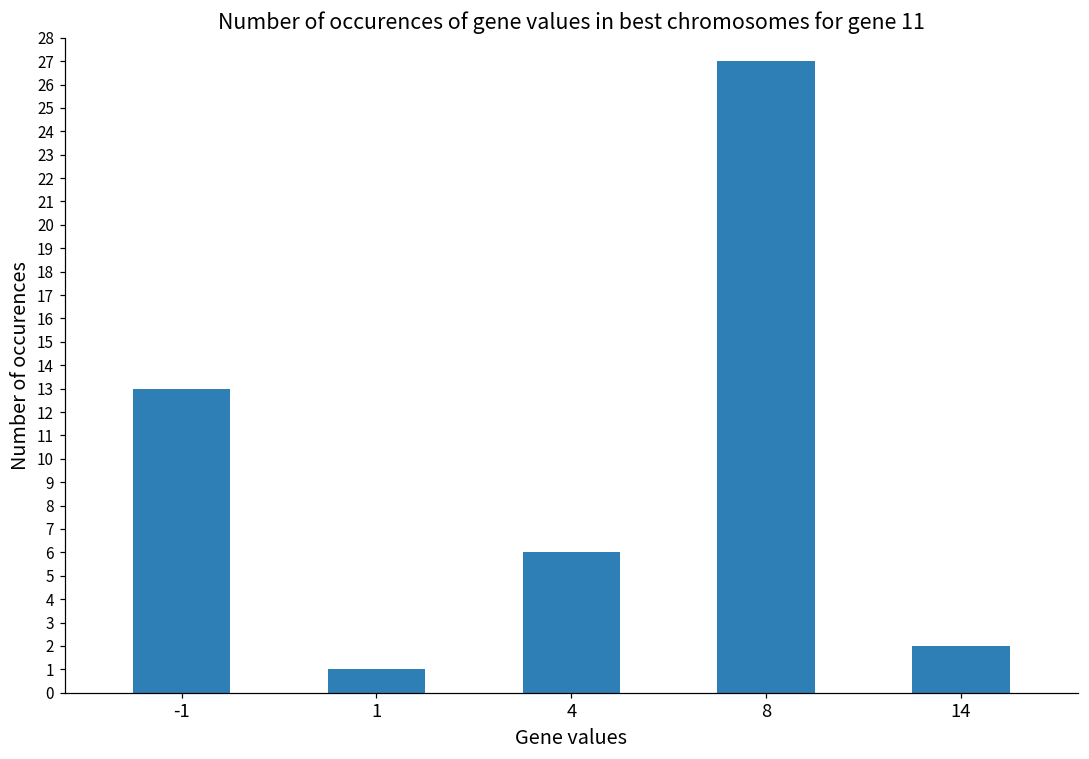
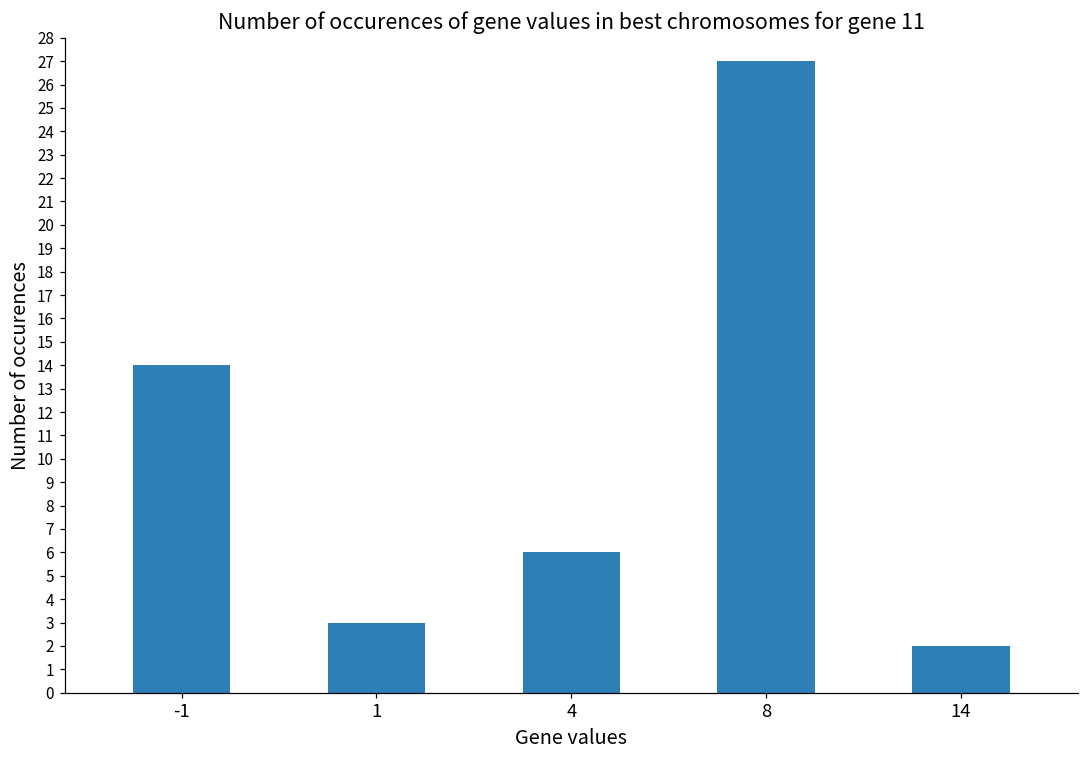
  {
-   "-1": 13,
-   "1": 1,
+   "-1": 14,
+   "1": 3,
    "4": 6,
    "8": 27,
    "14": 2
  }
